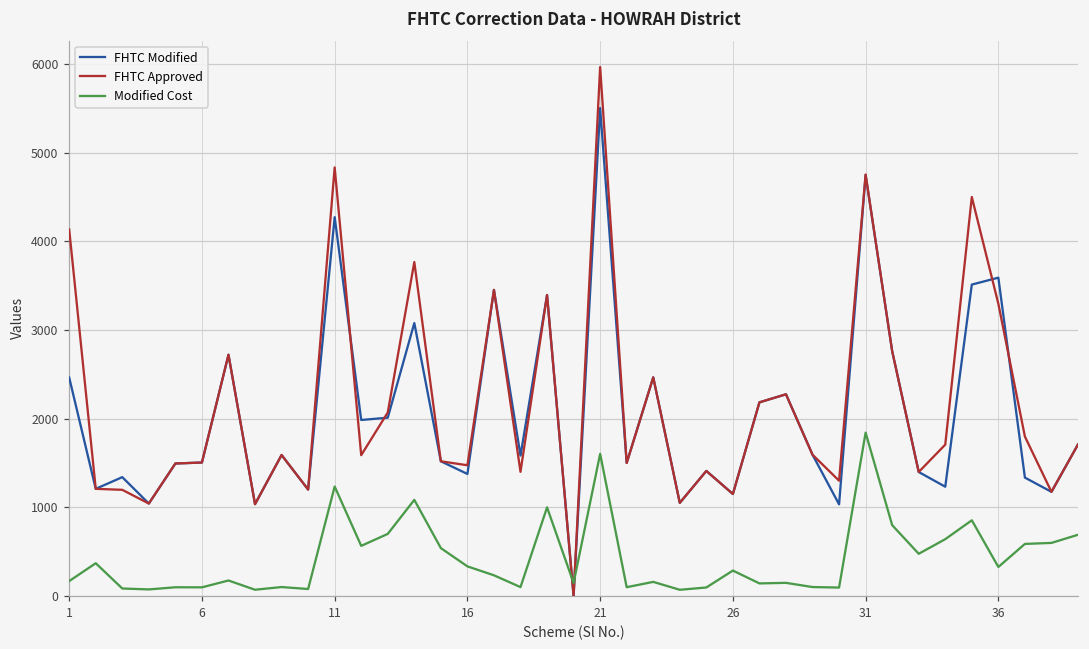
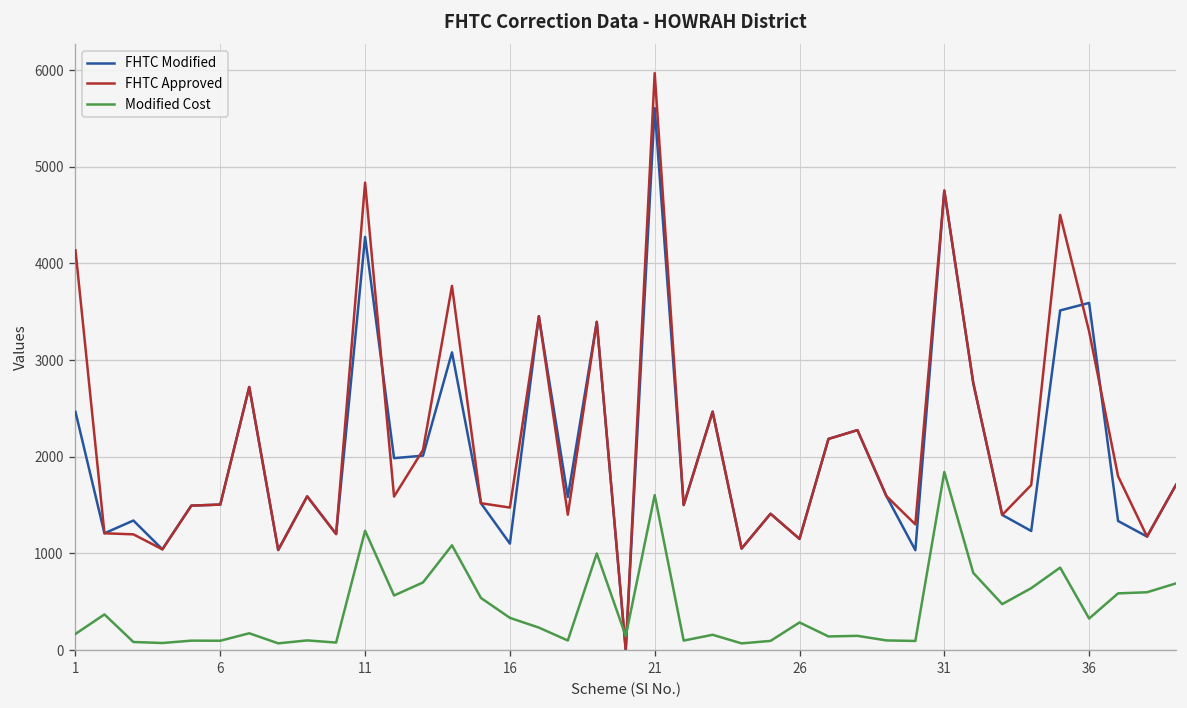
  {
    "FHTC Modified": {
      "1": 2500,
      "11": 4300,
-     "16": 1400,
-     "21": 5500,
+     "16": 1100,
+     "21": 5600,
      "36": 3600
    },
    "FHTC Approved": {
      "1": 4100,
      "11": 4800,
      "16": 1500,
      "21": 6000,
      "36": 3300
    },
    "Modified Cost": {
      "1": 200,
      "6": 100,
      "11": 1200,
      "16": 300,
      "21": 1600,
      "26": 300,
      "31": 1800,
      "36": 300
    }
  }
